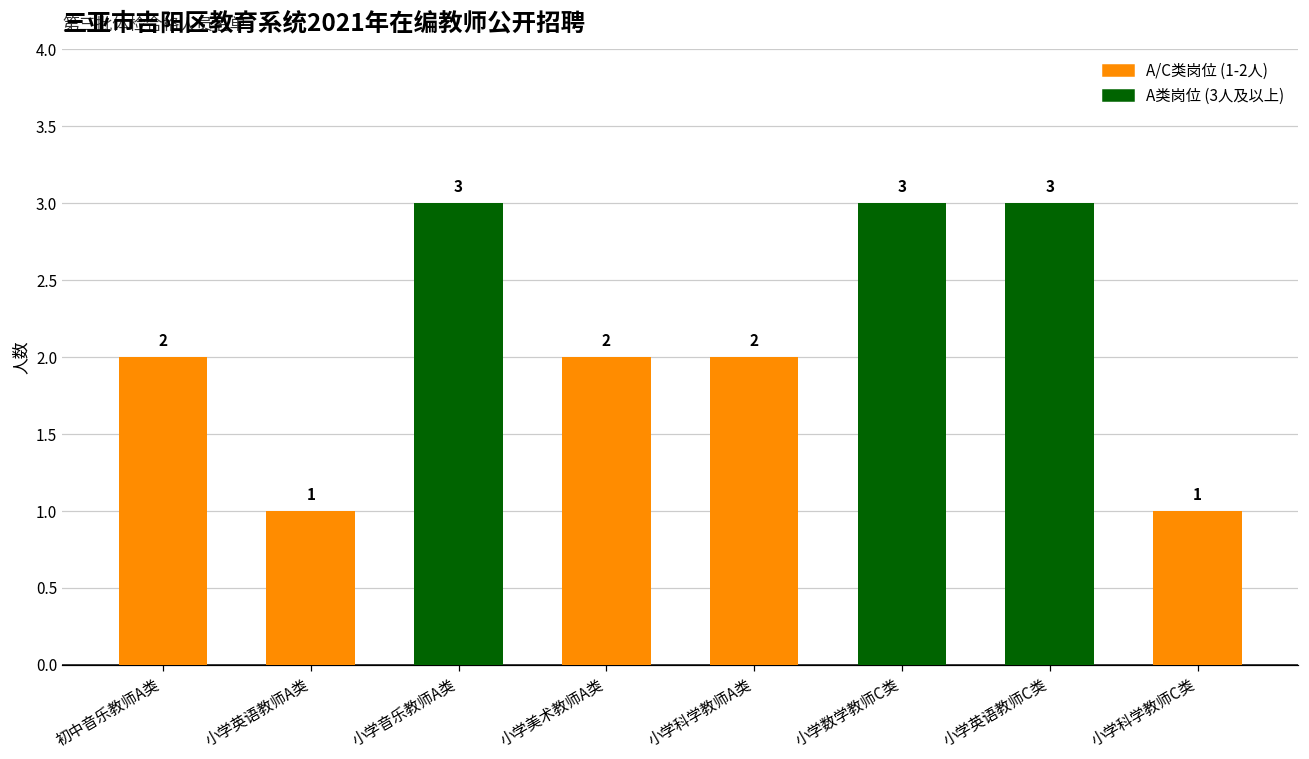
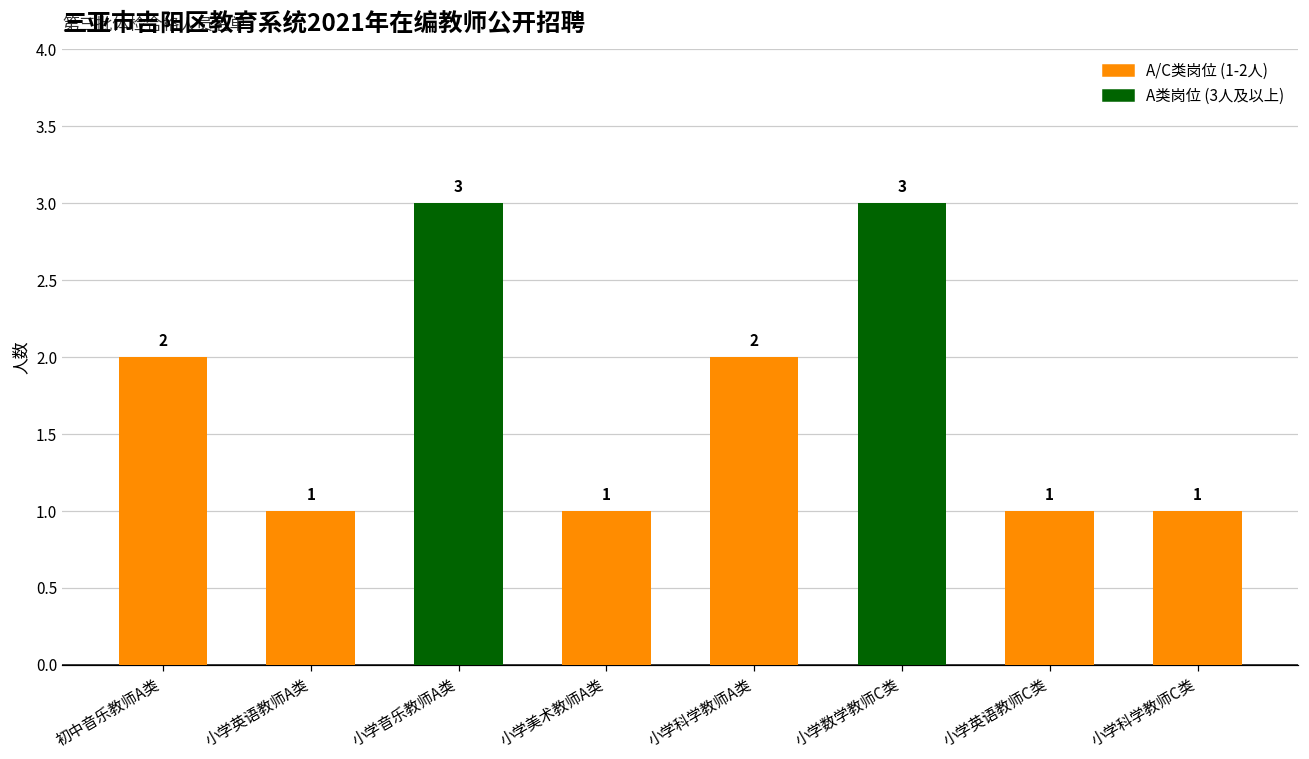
  {
    "初中音乐教师A类": 2,
    "小学英语教师A类": 1,
    "小学音乐教师A类": 3,
-   "小学美术教师A类": 2,
+   "小学美术教师A类": 1,
    "小学科学教师A类": 2,
    "小学数学教师C类": 3,
-   "小学英语教师C类": 3,
+   "小学英语教师C类": 1,
    "小学科学教师C类": 1
  }
